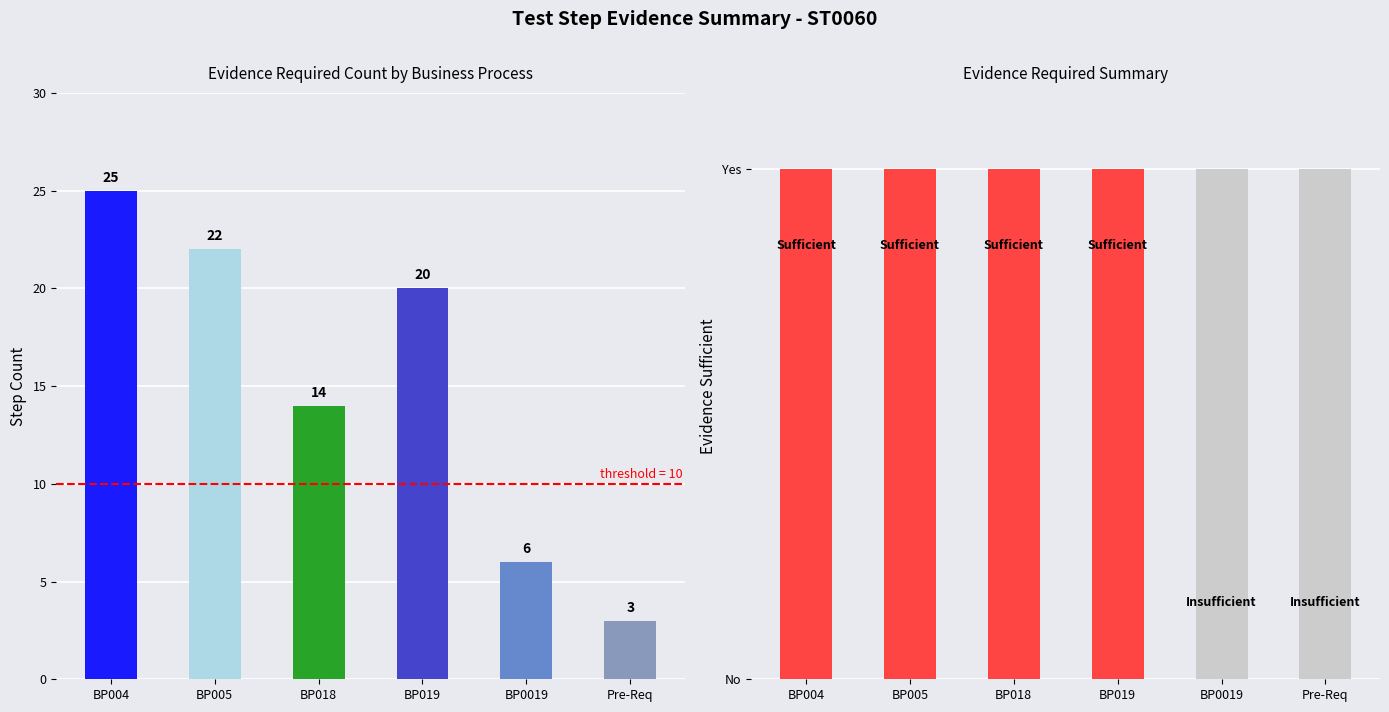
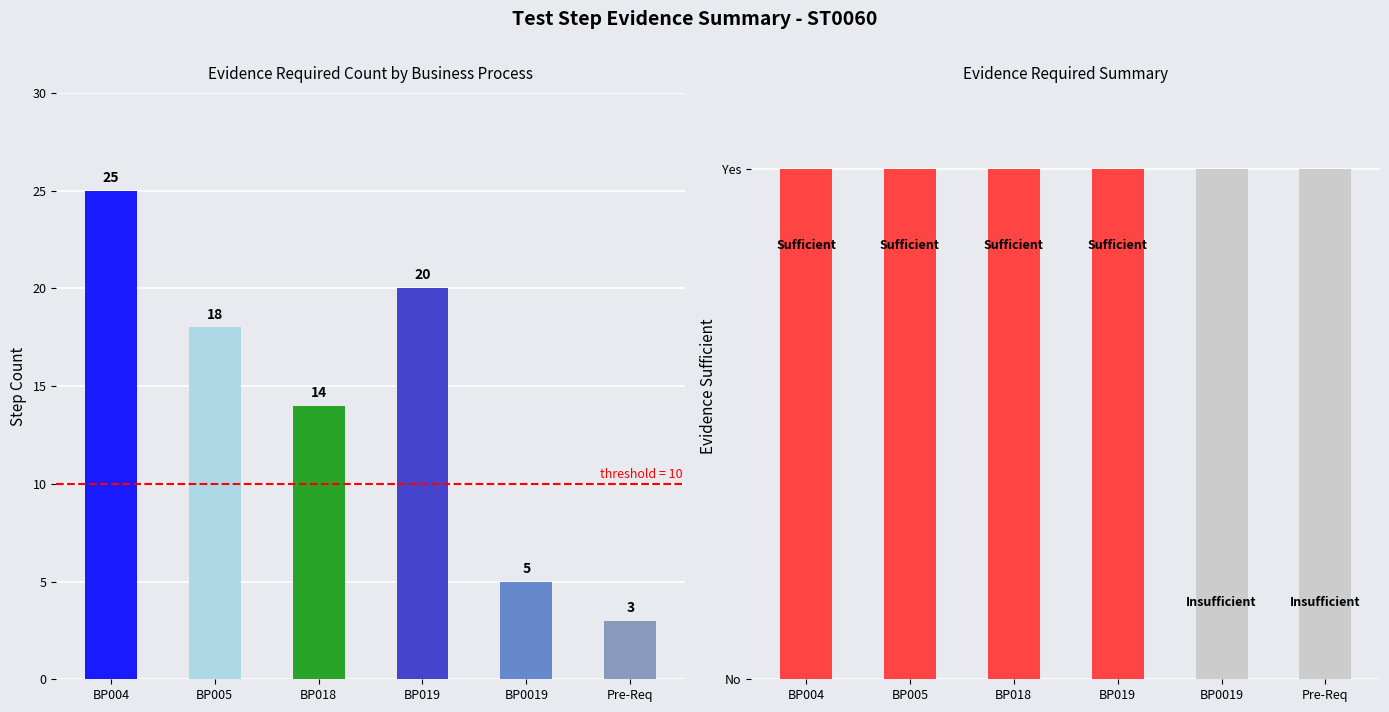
  {
    "Evidence Required Count by Business Process": {
      "BP004": 25,
-     "BP005": 22,
+     "BP005": 18,
      "BP018": 14,
      "BP019": 20,
-     "BP0019": 6,
+     "BP0019": 5,
      "Pre-Req": 3
    }
  }
